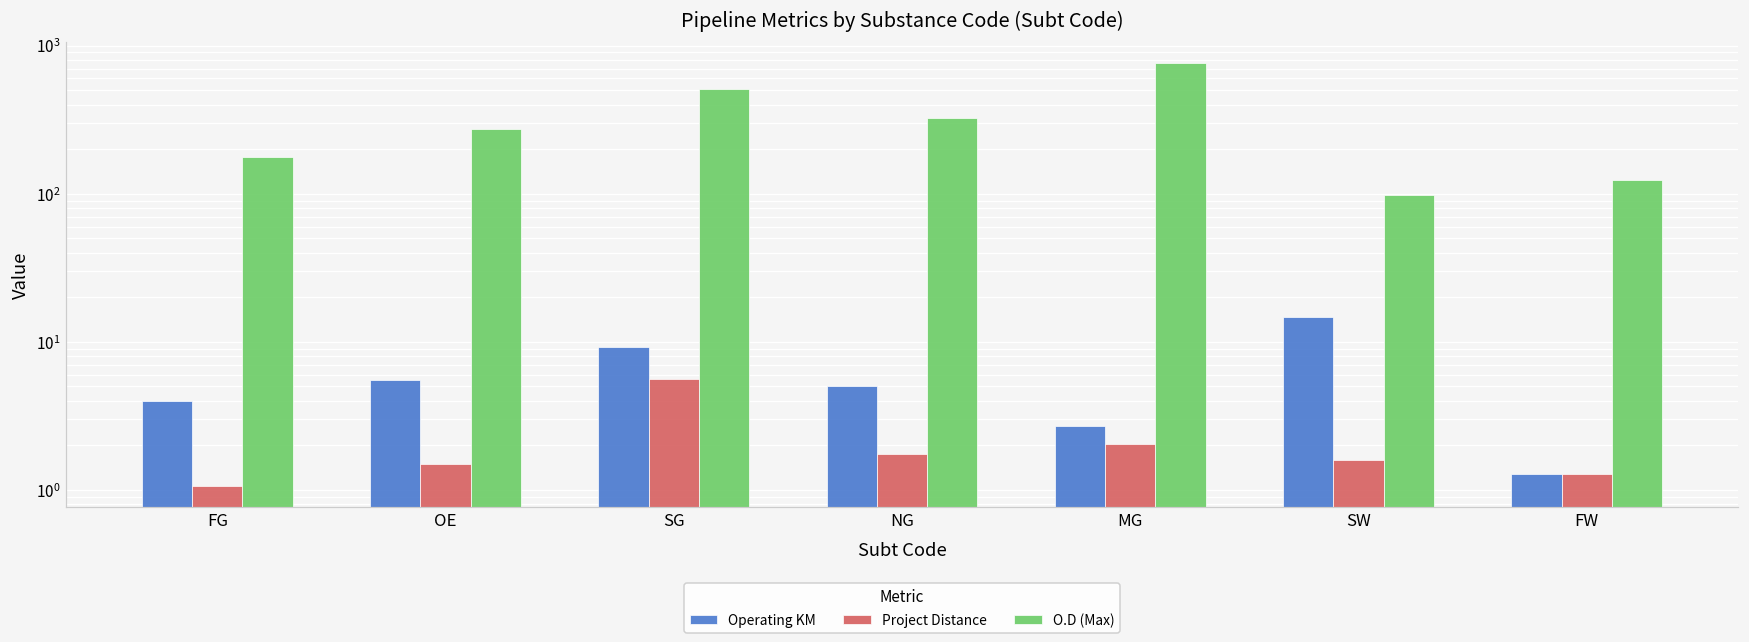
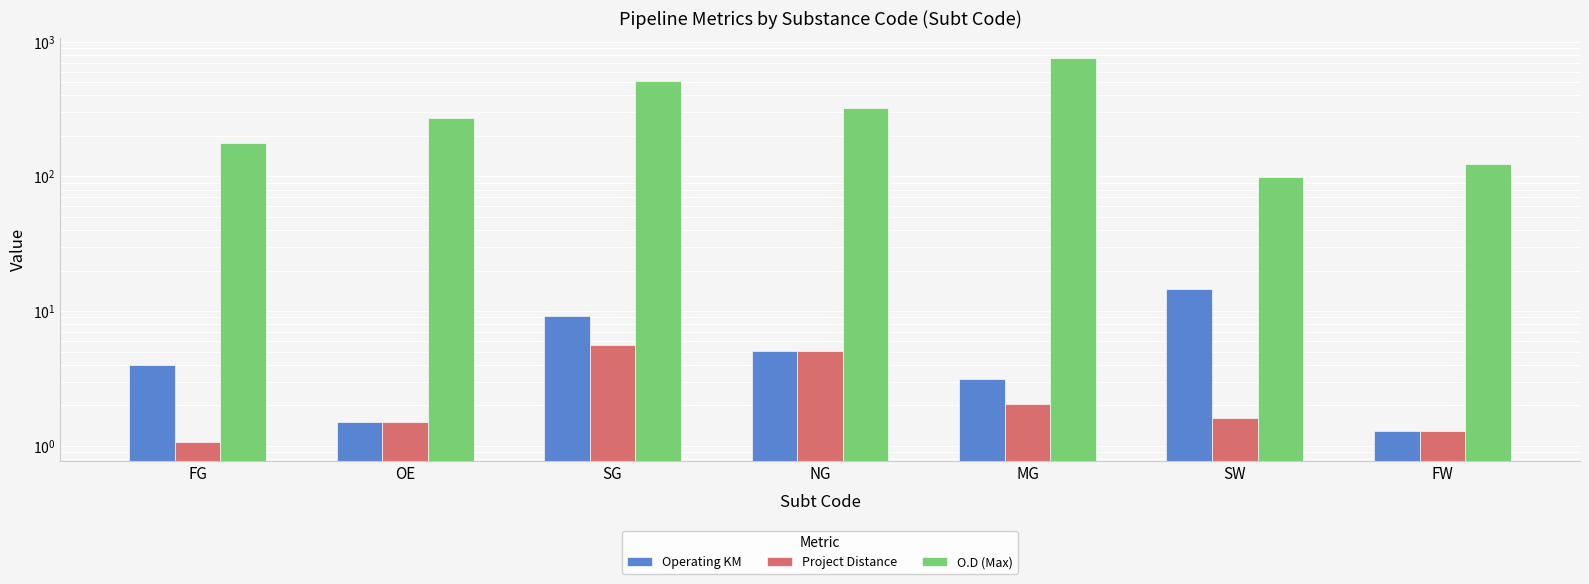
  {
    "Operating KM": {
      "FG": 4.0,
-     "OE": 5.5,
+     "OE": 1.5,
      "SG": 9,
      "NG": 5.0,
-     "MG": 2.7,
+     "MG": 3.2,
      "SW": 15,
      "FW": 1.3
    },
    "Project Distance": {
      "FG": 1.1,
      "OE": 1.5,
      "SG": 5.6,
-     "NG": 1.7,
+     "NG": 5.0,
      "MG": 2.1,
      "SW": 1.6,
      "FW": 1.3
    },
    "O.D (Max)": {
      "FG": 180,
      "OE": 270,
      "SG": 510,
      "NG": 320,
      "MG": 800,
      "SW": 100,
      "FW": 120
    }
  }
